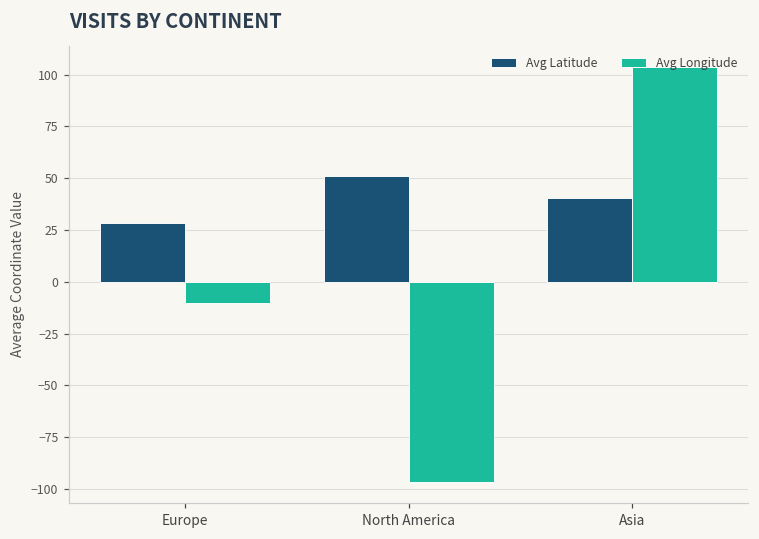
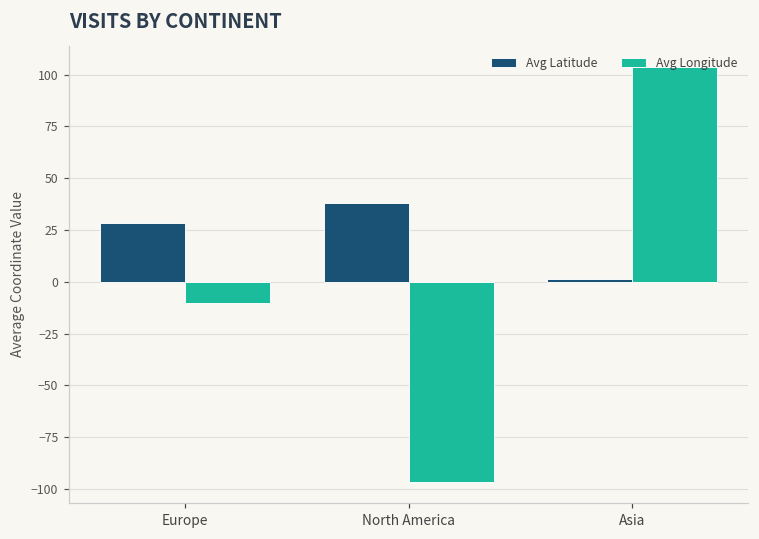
  {
    "Avg Latitude": {
      "Europe": 28,
-     "North America": 51,
-     "Asia": 40
+     "North America": 38,
+     "Asia": 1
    },
    "Avg Longitude": {
      "Europe": -10,
      "North America": -97,
      "Asia": 104
    }
  }
